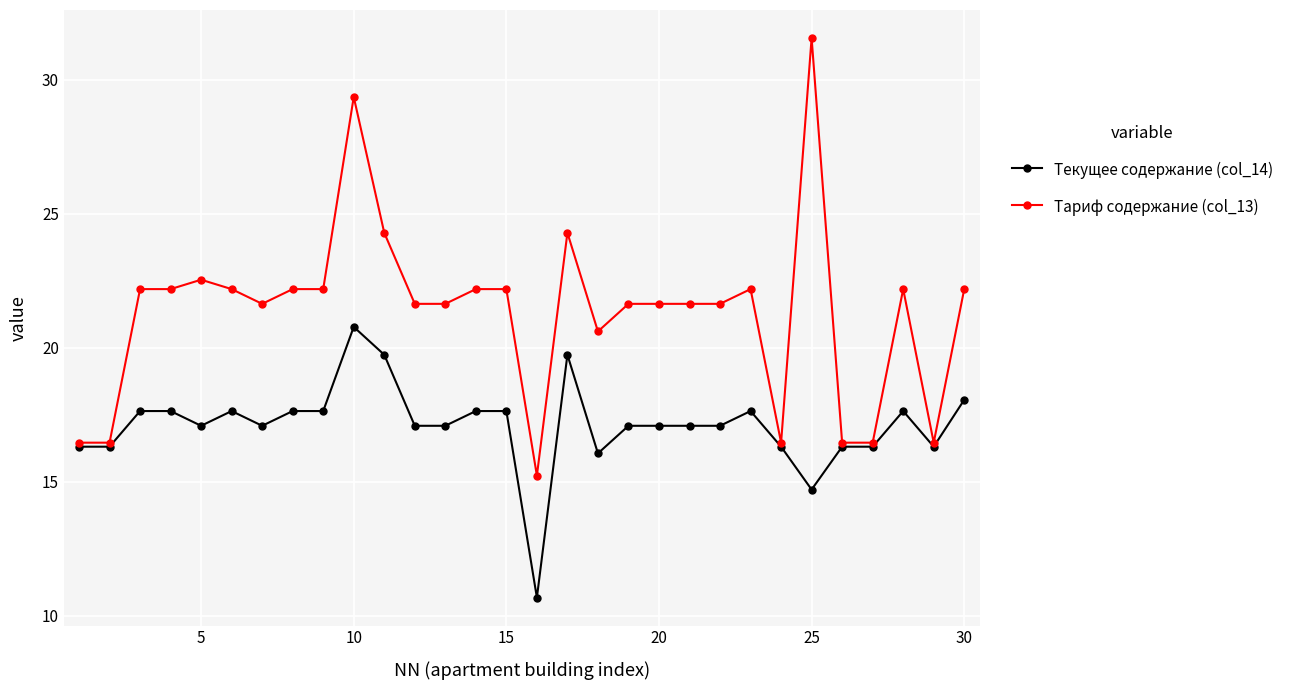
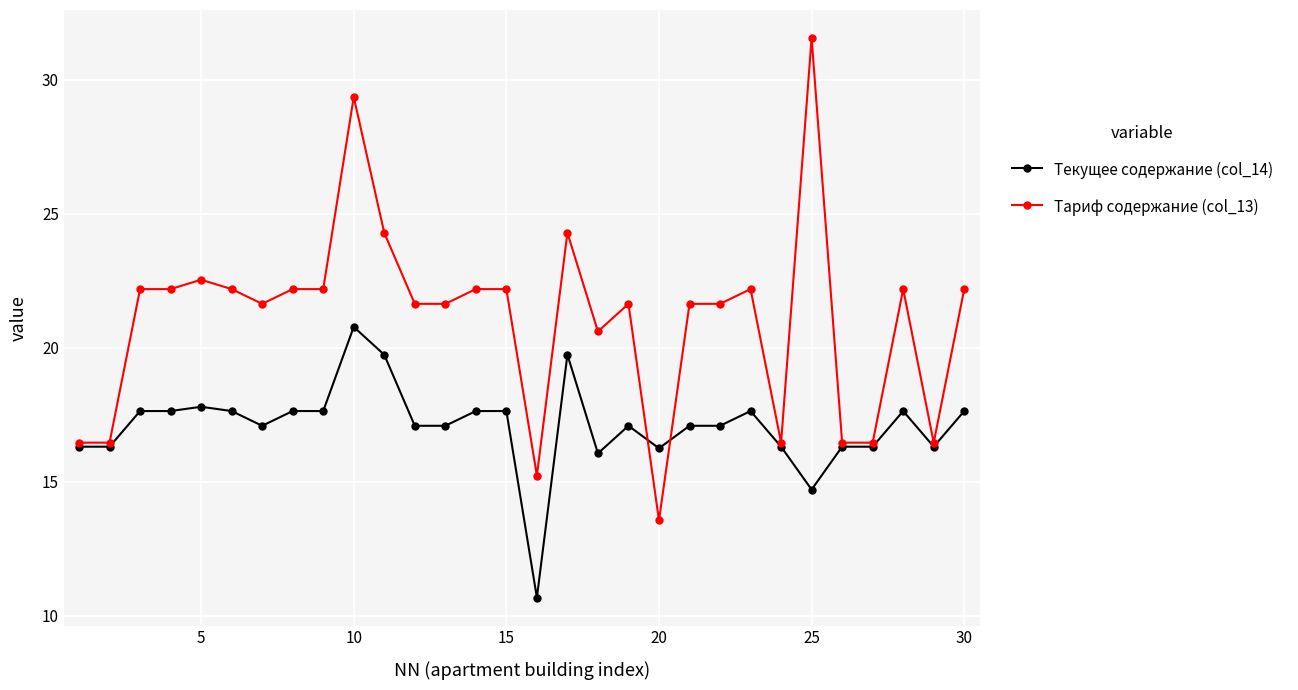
  {
    "Текущее содержание (col_14)": {
-     "5": 17.1,
+     "5": 17.8,
      "10": 20.8,
      "15": 17.6,
-     "20": 17.1,
+     "20": 16.2,
      "25": 14.7,
-     "30": 18.1
+     "30": 17.6
    },
    "Тариф содержание (col_13)": {
      "5": 22.5,
      "10": 29.4,
      "15": 22.2,
-     "20": 21.6,
+     "20": 13.6,
      "25": 31.6,
      "30": 22.2
    }
  }
